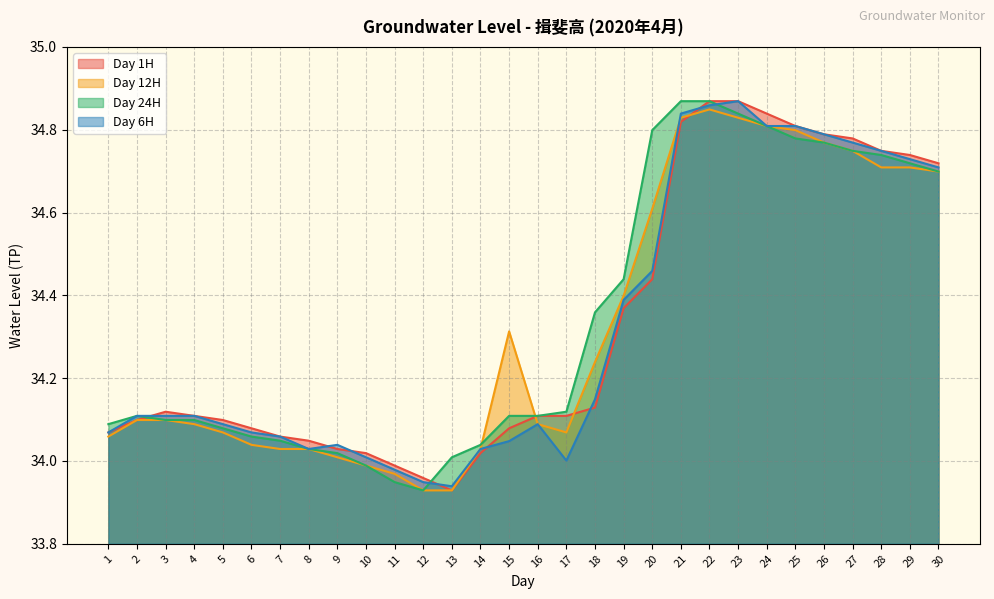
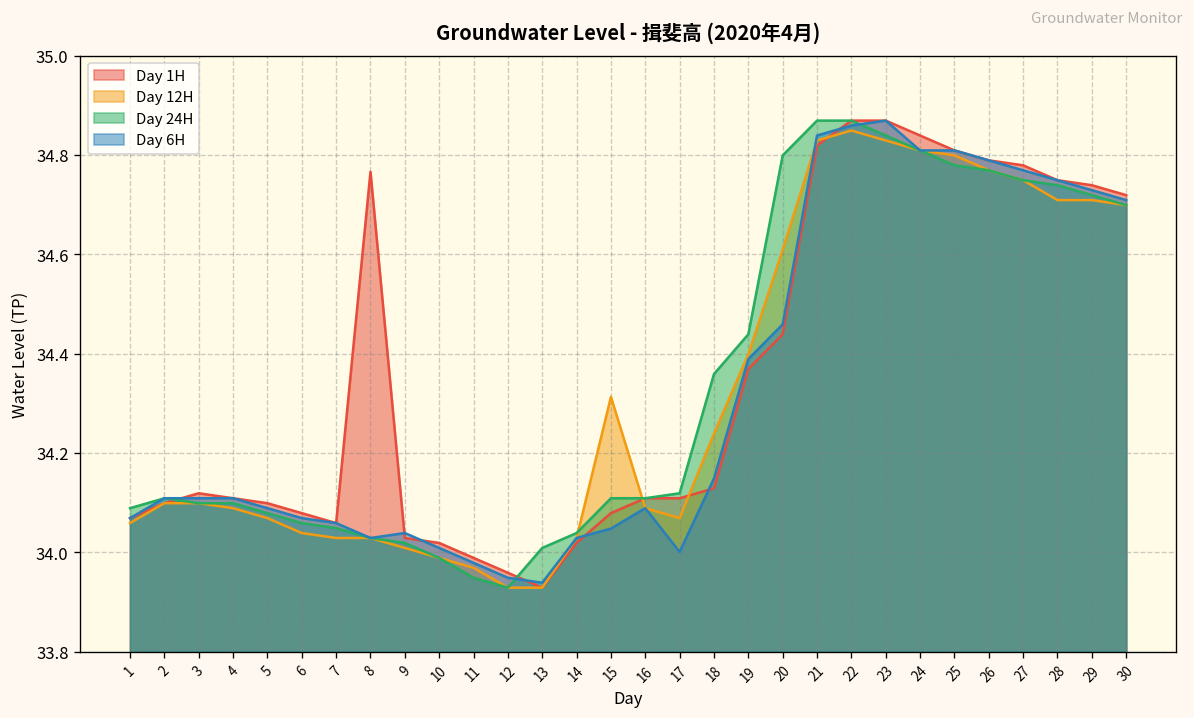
  {
    "Day 1H": {
      "3": 34.12,
      "5": 34.10,
      "6": 34.08,
-     "8": 34.05,
+     "8": 34.77,
      "9": 34.03,
      "10": 34.02,
      "11": 33.99,
      "12": 33.96,
      "14": 34.02,
      "15": 34.08,
      "17": 34.11,
      "18": 34.13,
      "19": 34.37,
      "20": 34.44,
      "21": 34.82,
      "24": 34.84,
      "27": 34.78,
      "29": 34.74,
      "30": 34.72
    },
    "Day 12H": {
      "1": 34.06,
      "4": 34.09,
      "5": 34.07,
      "6": 34.04,
      "7": 34.03,
      "9": 34.01,
      "11": 33.97,
      "15": 34.31,
      "17": 34.07,
      "18": 34.24,
      "19": 34.40,
      "20": 34.61,
      "21": 34.83,
      "22": 34.85,
      "23": 34.83,
      "25": 34.80,
      "28": 34.71,
      "29": 34.71
    },
    "Day 24H": {
      "1": 34.09,
      "4": 34.10,
      "5": 34.08,
      "6": 34.06,
      "7": 34.05,
      "9": 34.02,
      "11": 33.95,
      "13": 34.01,
      "14": 34.04,
      "15": 34.11,
      "17": 34.12,
      "18": 34.36,
      "19": 34.44,
      "20": 34.80,
      "21": 34.87,
      "23": 34.84,
      "25": 34.78,
      "28": 34.74,
      "29": 34.72
    },
    "Day 6H": {
      "3": 34.11,
      "5": 34.09,
      "6": 34.07,
      "9": 34.04,
      "10": 34.01,
      "11": 33.98,
      "12": 33.95,
      "13": 33.94,
      "15": 34.05,
      "17": 34.00,
      "18": 34.15,
      "19": 34.39,
      "20": 34.46,
      "21": 34.84,
      "22": 34.86,
      "27": 34.77,
      "29": 34.73,
      "30": 34.71
    }
  }
